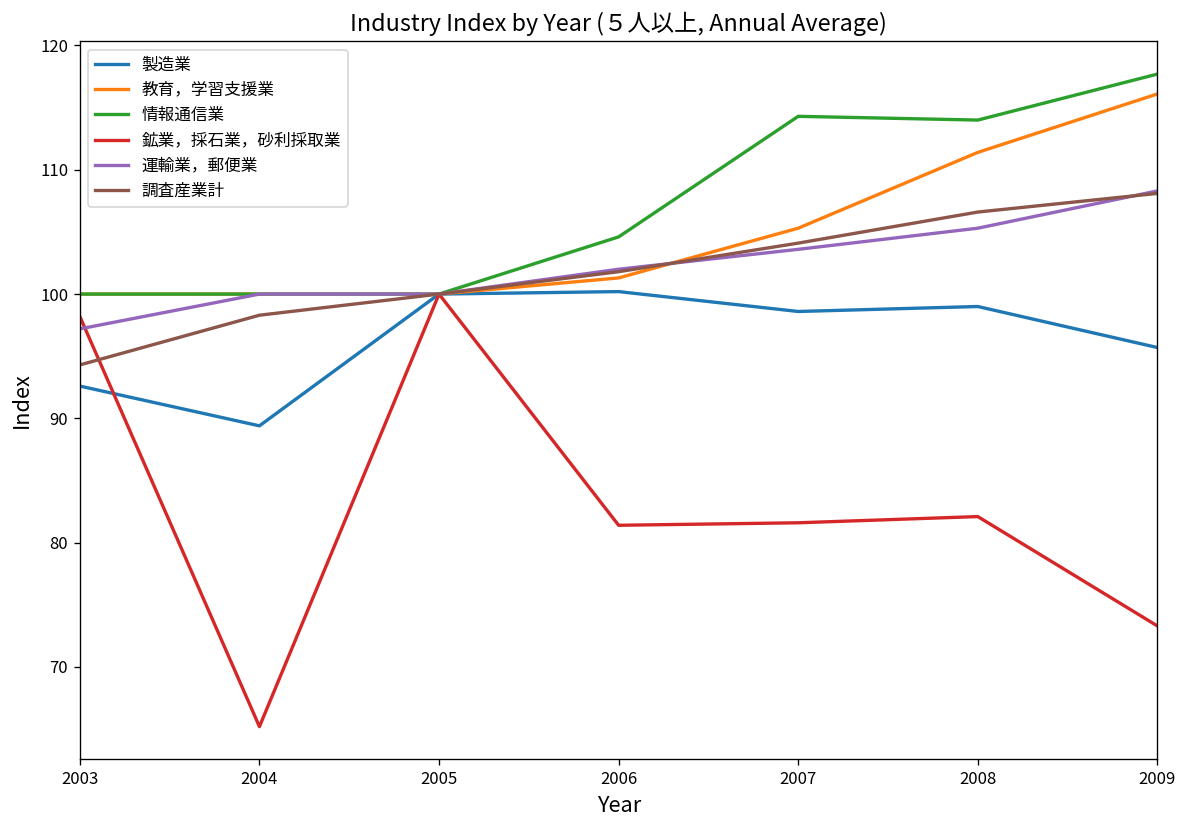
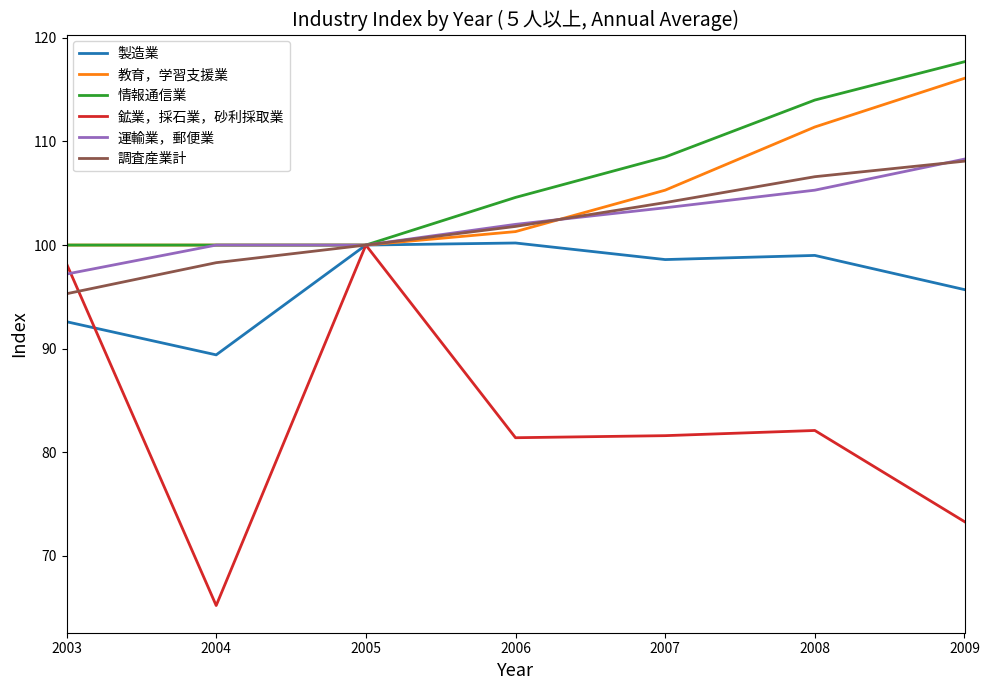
  {
    "製造業": {
      "2003": 92.6,
      "2004": 89.4,
      "2006": 100.2,
      "2007": 98.6,
      "2008": 99.0,
      "2009": 95.7
    },
    "教育，学習支援業": {
      "2006": 101.3,
      "2007": 105.3,
      "2008": 111.4,
      "2009": 116.1
    },
    "情報通信業": {
      "2006": 104.6,
-     "2007": 114.3,
+     "2007": 108.5,
      "2008": 114.0,
      "2009": 117.7
    },
    "鉱業，採石業，砂利採取業": {
      "2003": 98.2,
      "2004": 65.2,
      "2006": 81.4,
      "2007": 81.6,
      "2008": 82.1,
      "2009": 73.3
    },
    "運輸業，郵便業": {
      "2003": 97.2,
      "2007": 103.6,
      "2008": 105.3
    },
    "調査産業計": {
-     "2003": 94.3,
+     "2003": 95.3,
      "2004": 98.3,
      "2007": 104.1,
      "2008": 106.6
    }
  }
